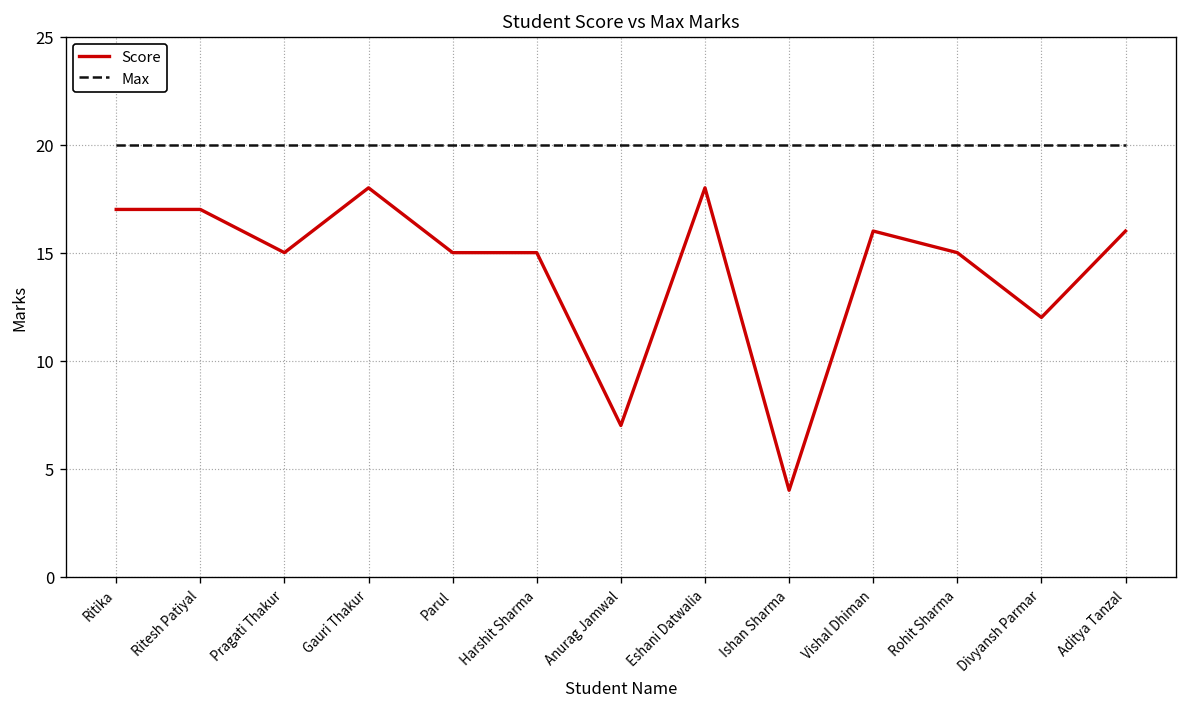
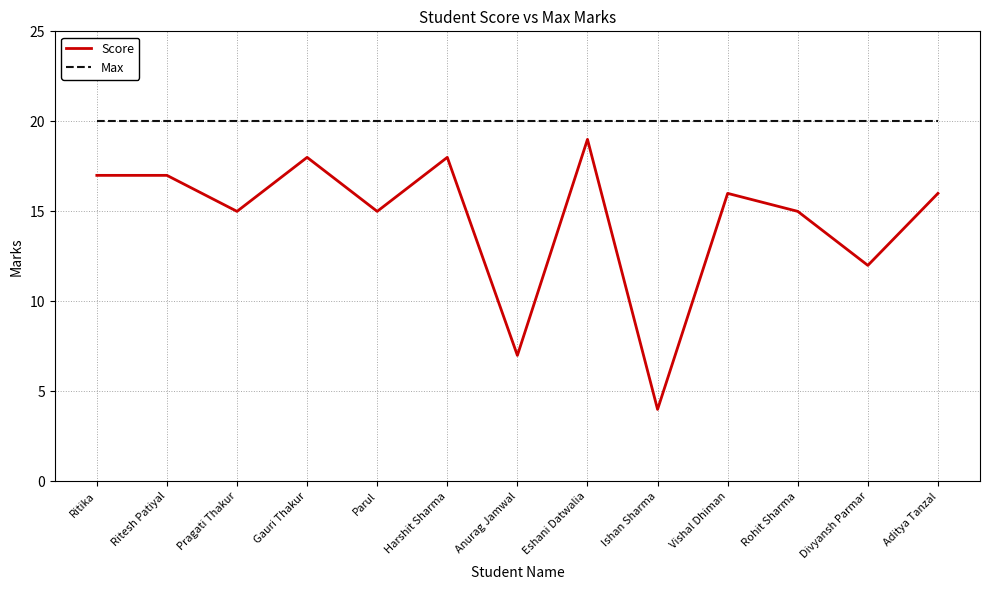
  {
    "Score": {
      "Ritika": 17,
      "Ritesh Patiyal": 17,
      "Pragati Thakur": 15,
      "Gauri Thakur": 18,
      "Parul": 15,
-     "Harshit Sharma": 15,
+     "Harshit Sharma": 18,
      "Anurag Jamwal": 7,
-     "Eshani Datwalia": 18,
+     "Eshani Datwalia": 19,
      "Ishan Sharma": 4,
      "Vishal Dhiman": 16,
      "Rohit Sharma": 15,
      "Divyansh Parmar": 12,
      "Aditya Tanzal": 16
    },
    "Max": {
      "Ritika": 20,
      "Ritesh Patiyal": 20,
      "Pragati Thakur": 20,
      "Gauri Thakur": 20,
      "Parul": 20,
      "Harshit Sharma": 20,
      "Anurag Jamwal": 20,
      "Eshani Datwalia": 20,
      "Ishan Sharma": 20,
      "Vishal Dhiman": 20,
      "Rohit Sharma": 20,
      "Divyansh Parmar": 20,
      "Aditya Tanzal": 20
    }
  }
